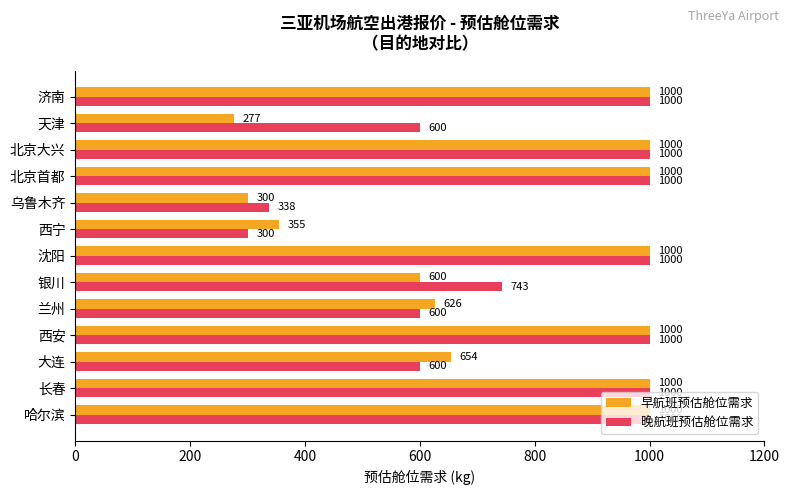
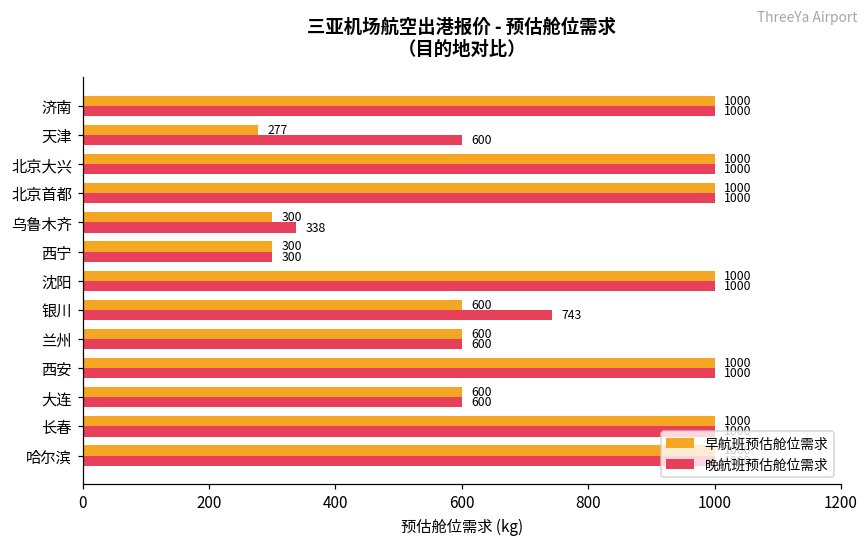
  {
    "早航班预估舱位需求": {
      "济南": 1000,
      "天津": 277,
      "北京大兴": 1000,
      "北京首都": 1000,
      "乌鲁木齐": 300,
-     "西宁": 355,
+     "西宁": 300,
      "沈阳": 1000,
      "银川": 600,
-     "兰州": 626,
+     "兰州": 600,
      "西安": 1000,
-     "大连": 654,
+     "大连": 600,
      "长春": 1000
    },
    "晚航班预估舱位需求": {
      "济南": 1000,
      "天津": 600,
      "北京大兴": 1000,
      "北京首都": 1000,
      "乌鲁木齐": 338,
      "西宁": 300,
      "沈阳": 1000,
      "银川": 743,
      "兰州": 600,
      "西安": 1000,
      "大连": 600
    }
  }
